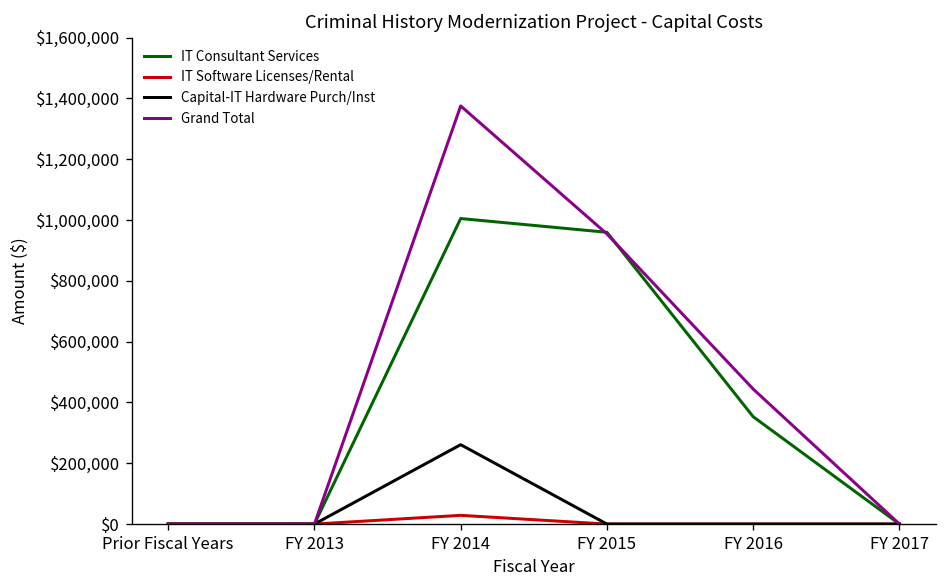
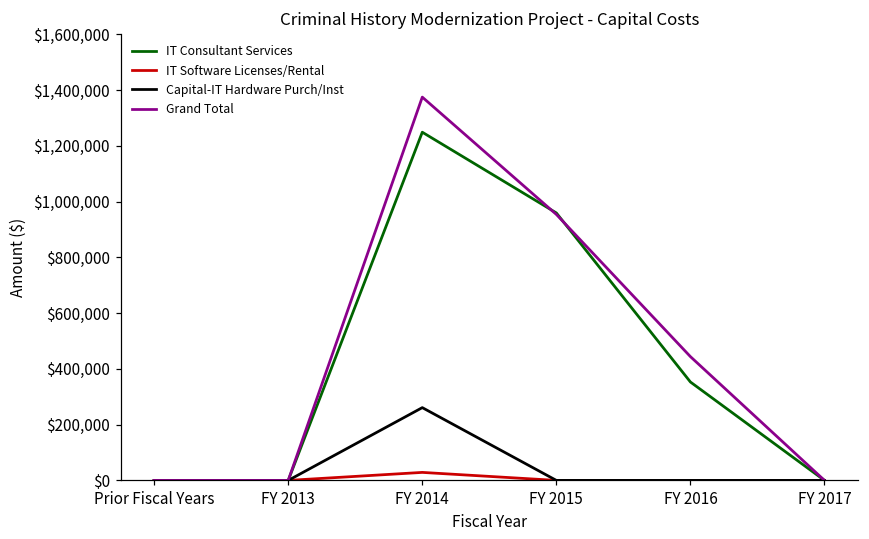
  {
    "IT Consultant Services": {
-     "FY 2014": "$1,000,000",
+     "FY 2014": "$1,250,000",
      "FY 2016": "$350,000"
    },
    "IT Software Licenses/Rental": {
      "FY 2014": "$30,000"
    },
    "Capital-IT Hardware Purch/Inst": {
      "FY 2014": "$260,000"
    },
    "Grand Total": {
      "FY 2014": "$1,380,000",
      "FY 2016": "$440,000"
    }
  }
